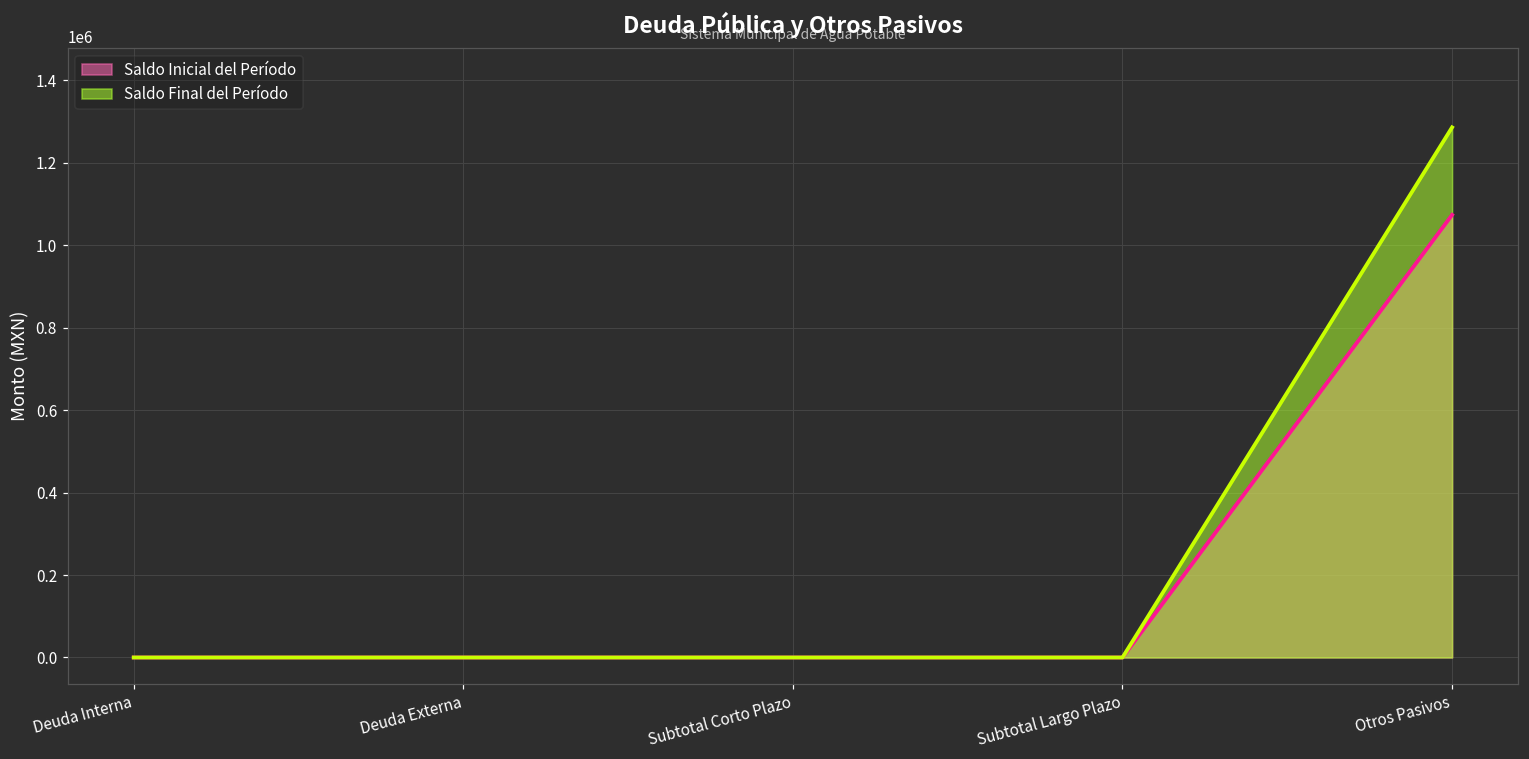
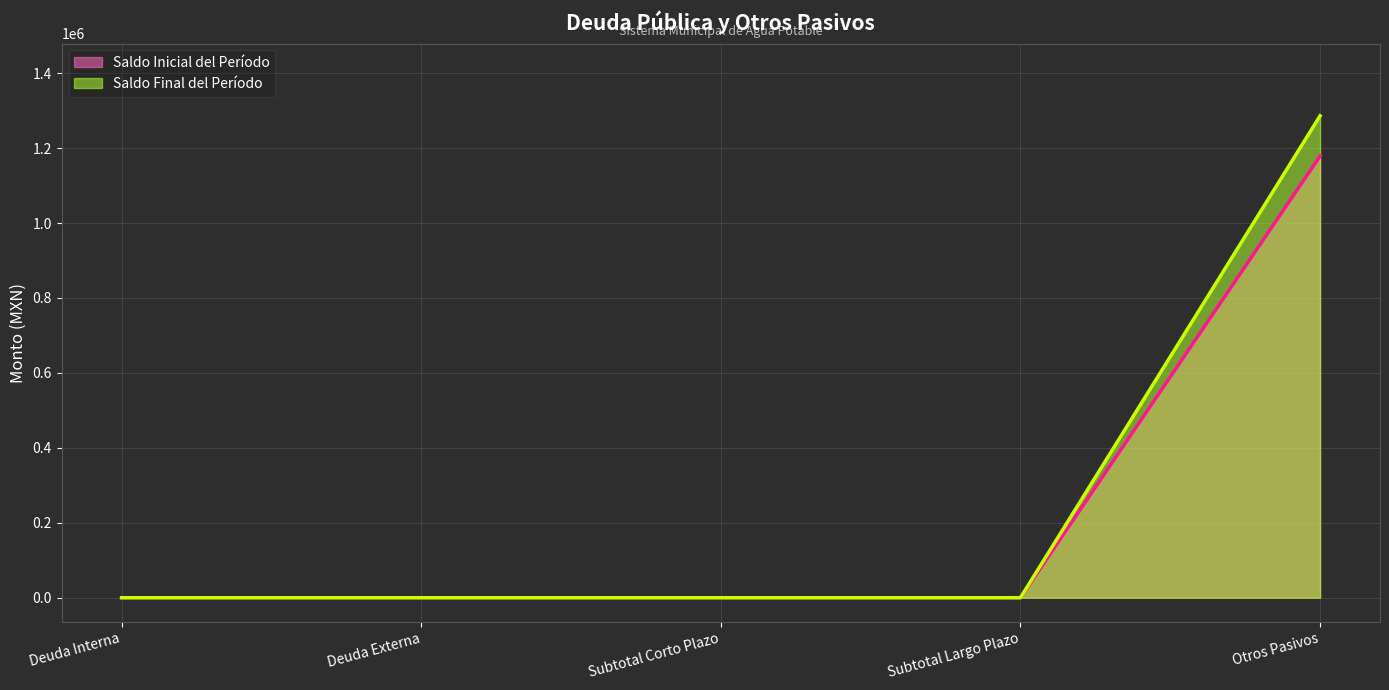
  {
    "Saldo Inicial del Período": {
-     "Otros Pasivos": 1070000
+     "Otros Pasivos": 1180000
    },
    "Saldo Final del Período": {
      "Otros Pasivos": 1290000
    }
  }
